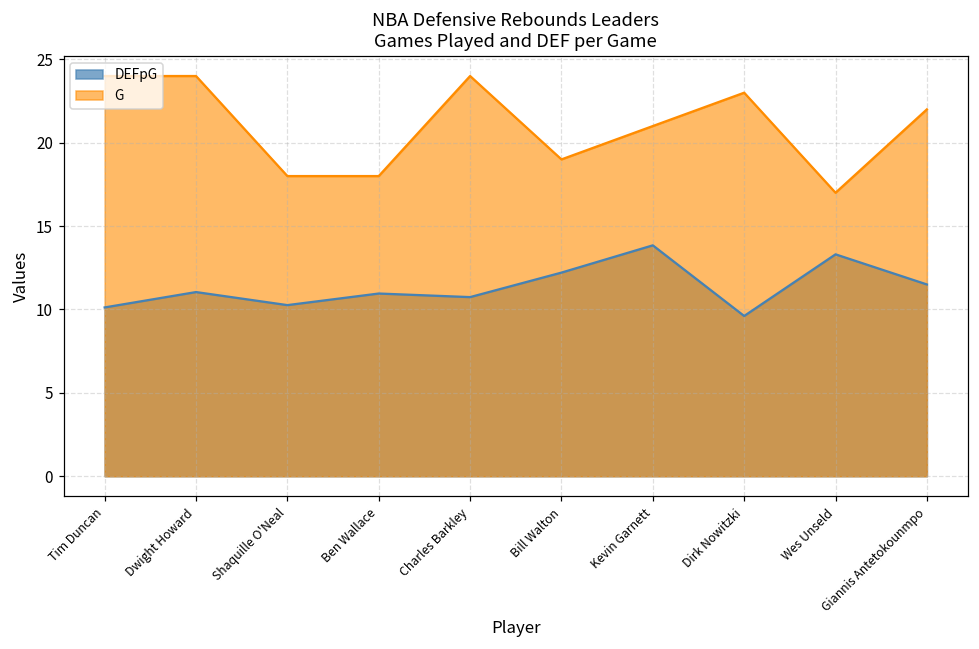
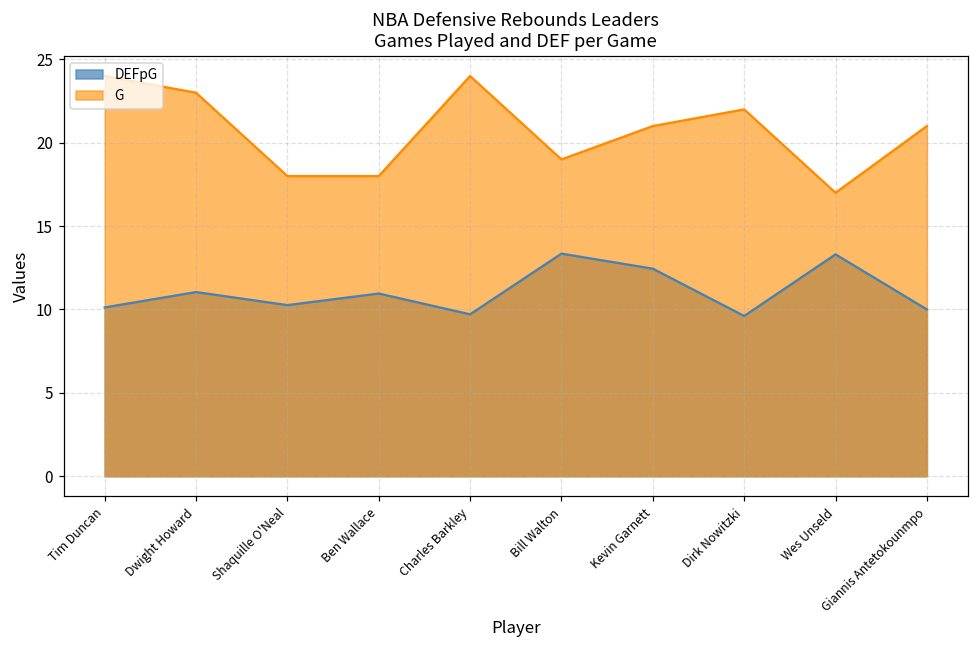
  {
    "DEFpG": {
      "Tim Duncan": 10.1,
      "Dwight Howard": 11.0,
      "Shaquille O'Neal": 10.3,
      "Ben Wallace": 11.0,
-     "Charles Barkley": 10.7,
-     "Bill Walton": 12.2,
-     "Kevin Garnett": 13.8,
+     "Charles Barkley": 9.7,
+     "Bill Walton": 13.3,
+     "Kevin Garnett": 12.4,
      "Dirk Nowitzki": 9.6,
      "Wes Unseld": 13.3,
-     "Giannis Antetokounmpo": 11.5
+     "Giannis Antetokounmpo": 10.0
    },
    "G": {
-     "Dwight Howard": 24,
+     "Dwight Howard": 23,
      "Shaquille O'Neal": 18,
      "Ben Wallace": 18,
      "Charles Barkley": 24,
      "Bill Walton": 19,
      "Kevin Garnett": 21,
-     "Dirk Nowitzki": 23,
+     "Dirk Nowitzki": 22,
      "Wes Unseld": 17,
-     "Giannis Antetokounmpo": 22
+     "Giannis Antetokounmpo": 21
    }
  }
